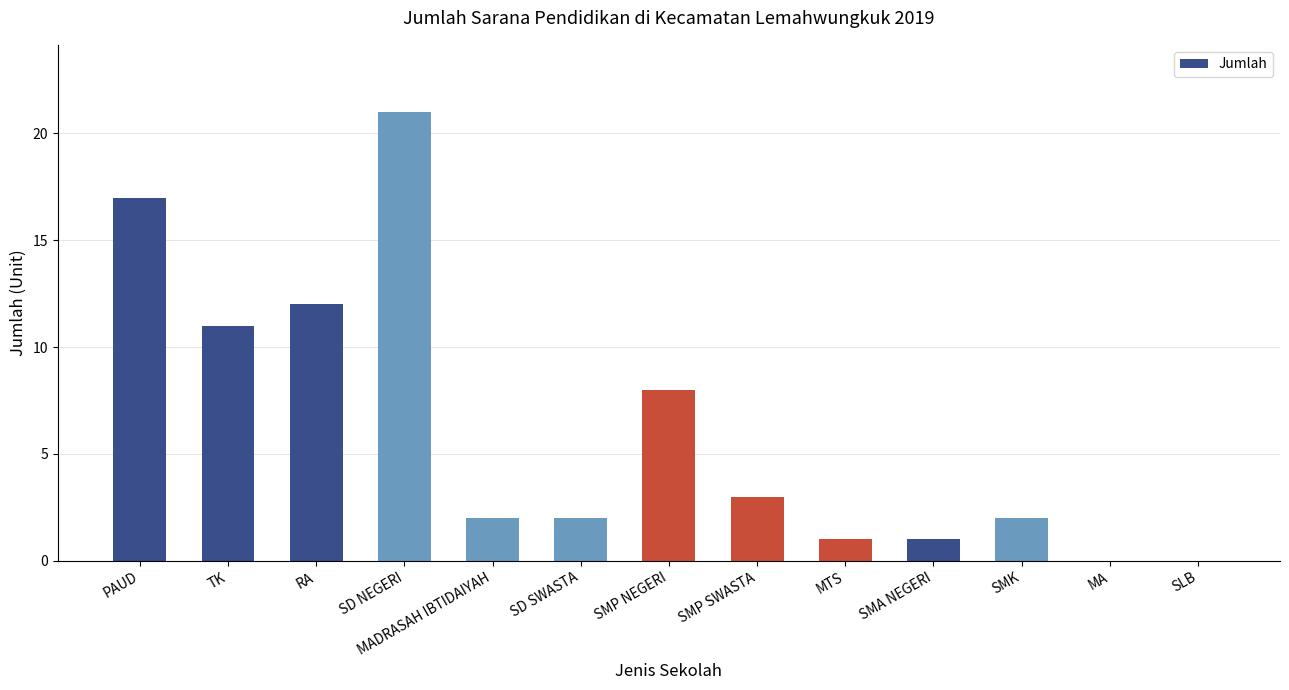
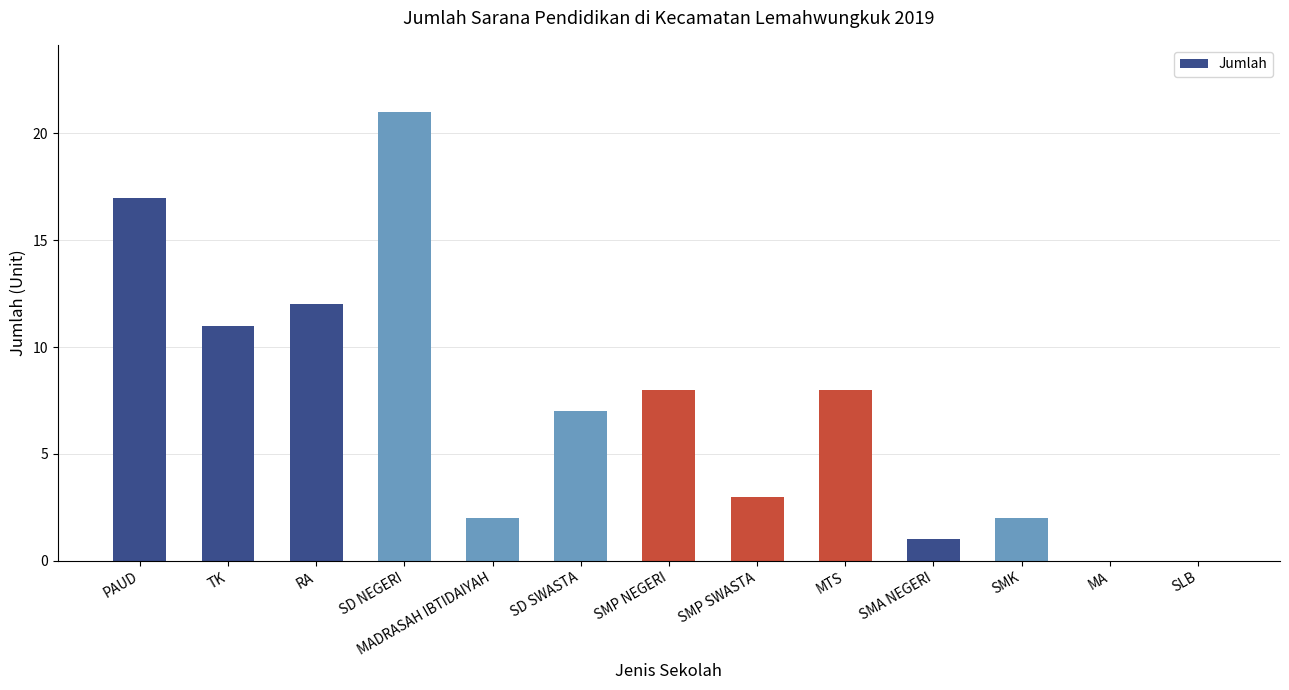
  {
    "PAUD": 17,
    "TK": 11,
    "RA": 12,
    "SD NEGERI": 21,
    "MADRASAH IBTIDAIYAH": 2,
-   "SD SWASTA": 2,
+   "SD SWASTA": 7,
    "SMP NEGERI": 8,
    "SMP SWASTA": 3,
-   "MTS": 1,
+   "MTS": 8,
    "SMA NEGERI": 1,
    "SMK": 2,
    "MA": 0,
    "SLB": 0
  }
